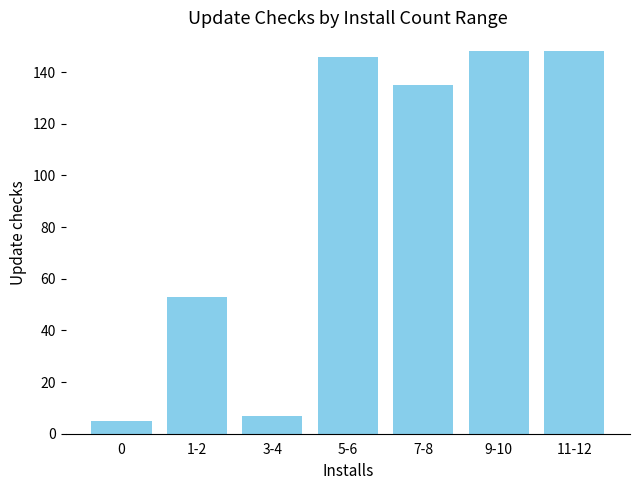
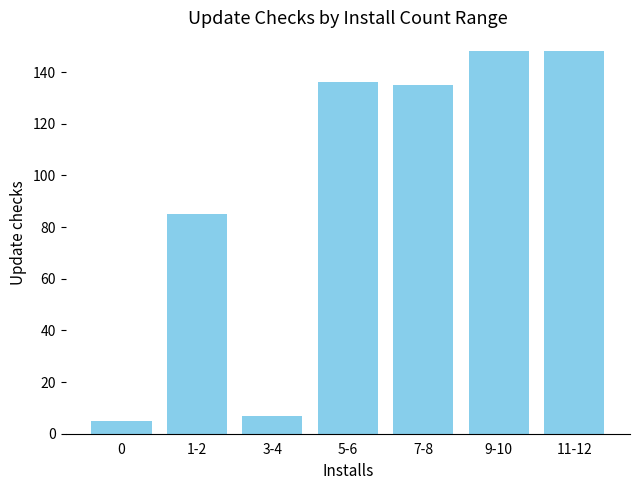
  {
    "0": 5,
-   "1-2": 53,
+   "1-2": 85,
    "3-4": 7,
-   "5-6": 146,
+   "5-6": 136,
    "7-8": 135,
    "9-10": 148,
    "11-12": 148
  }
